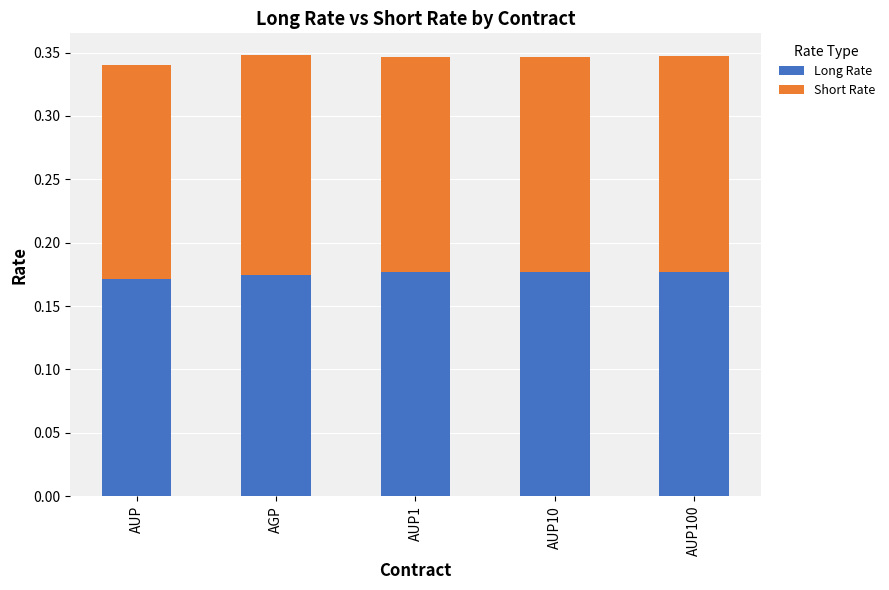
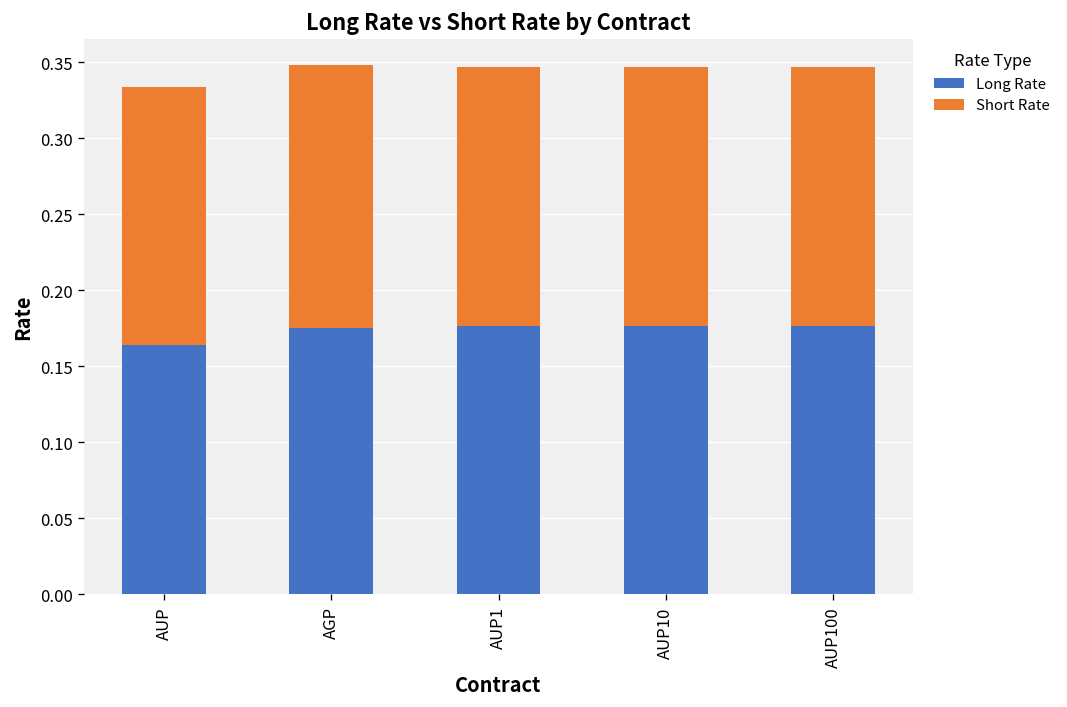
  {
    "Long Rate": {
-     "AUP": 0.171,
+     "AUP": 0.164,
      "AGP": 0.175,
      "AUP1": 0.177,
      "AUP10": 0.177,
      "AUP100": 0.177
    },
    "Short Rate": {
      "AUP": 0.169,
      "AGP": 0.173,
      "AUP1": 0.170,
      "AUP10": 0.170,
      "AUP100": 0.170
    }
  }
